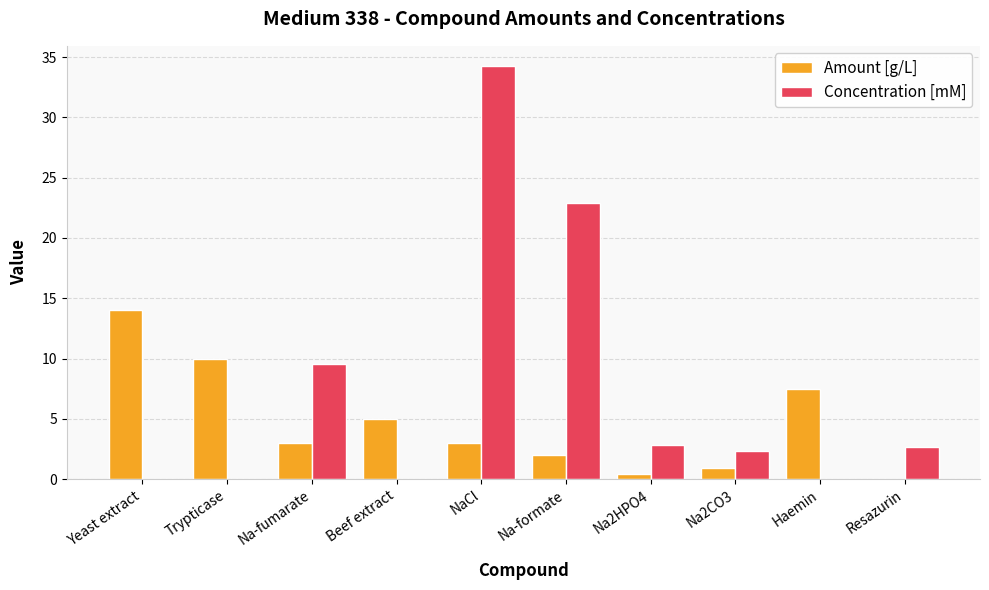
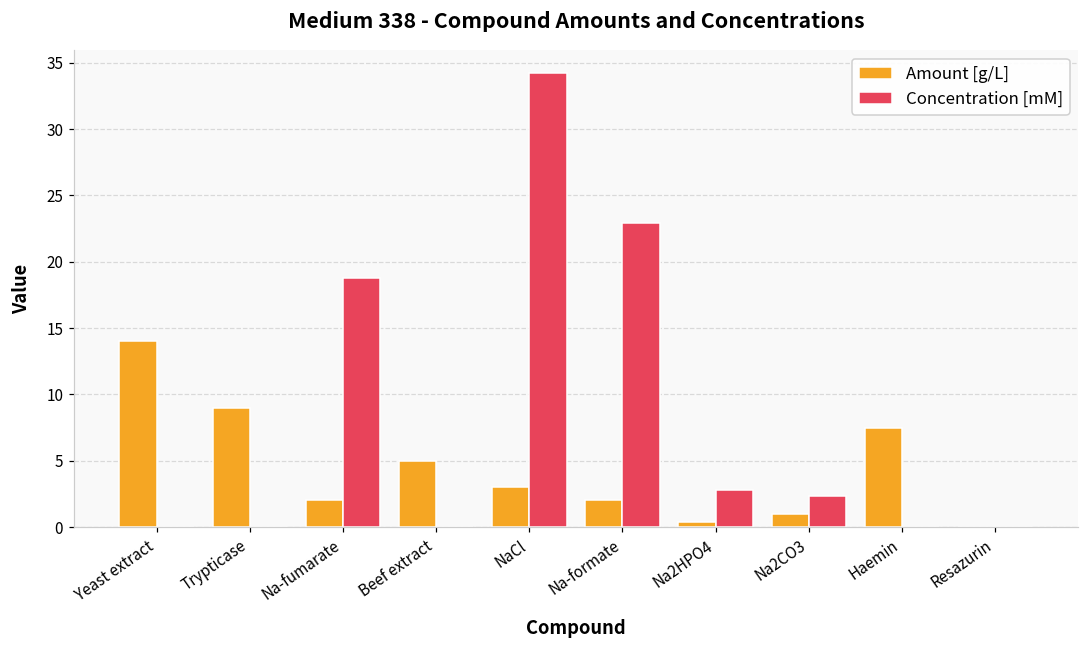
  {
    "Amount [g/L]": {
      "Yeast extract": 14,
-     "Trypticase": 10,
-     "Na-fumarate": 3,
+     "Trypticase": 9,
+     "Na-fumarate": 2,
      "Beef extract": 5,
      "NaCl": 3,
      "Na-formate": 2,
      "Na2HPO4": 0.4,
      "Na2CO3": 1,
      "Haemin": 7.5
    },
    "Concentration [mM]": {
      "Yeast extract": 0.0,
      "Trypticase": 0.0,
-     "Na-fumarate": 9.5,
+     "Na-fumarate": 18.7,
      "Beef extract": 0.0,
      "NaCl": 34.2,
      "Na-formate": 22.9,
      "Na2HPO4": 2.8,
      "Na2CO3": 2.4,
-     "Resazurin": 2.7
+     "Resazurin": 0.0
    }
  }
